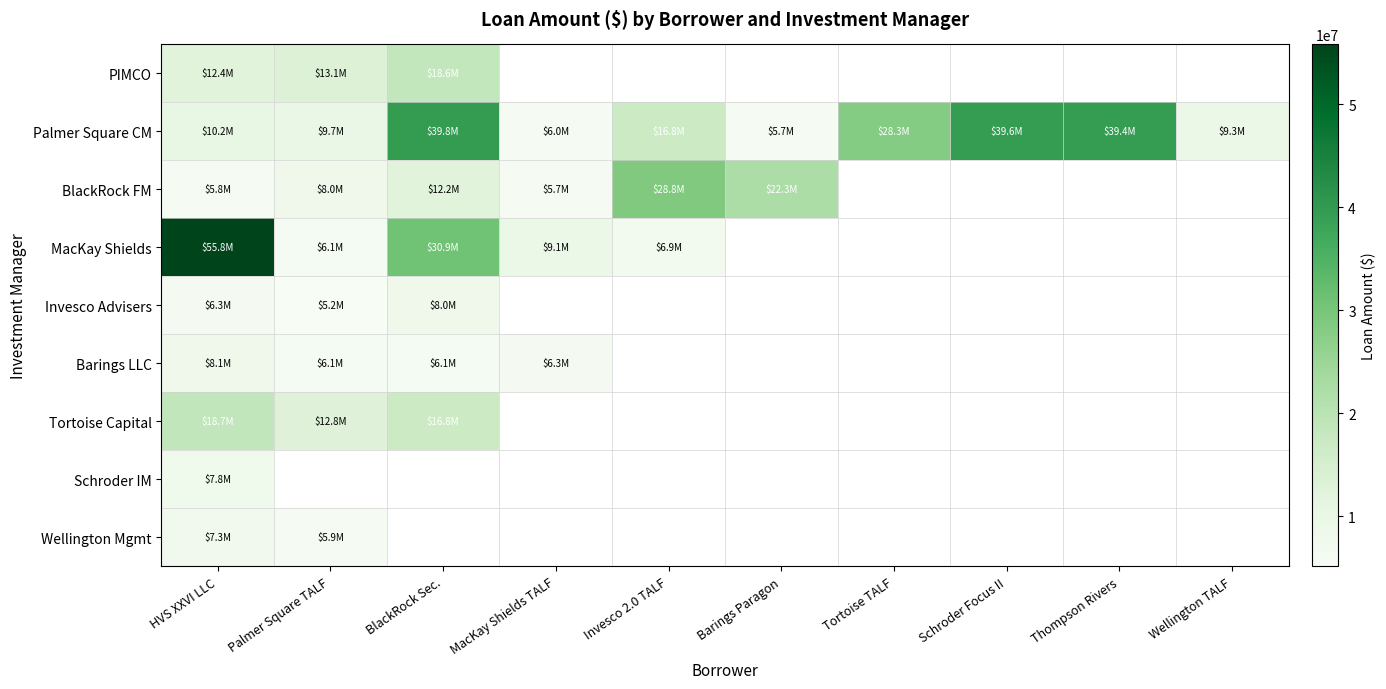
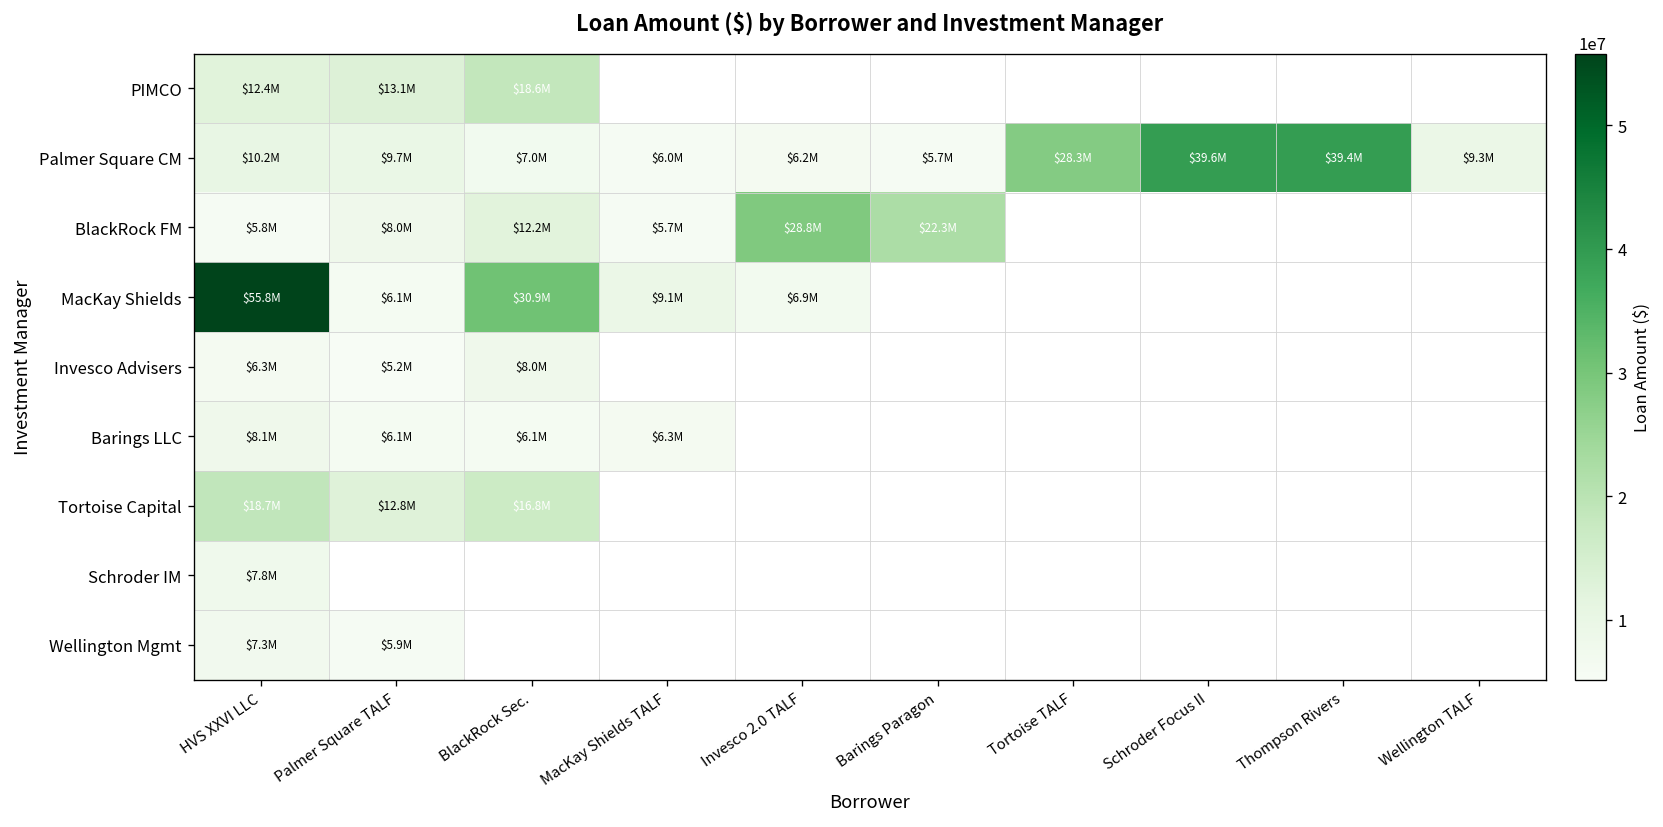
  {
    "PIMCO": {
      "HVS XXVI LLC": "$12.4M",
      "Palmer Square TALF": "$13.1M",
      "BlackRock Sec.": "$18.6M"
    },
    "Palmer Square CM": {
      "HVS XXVI LLC": "$10.2M",
      "Palmer Square TALF": "$9.7M",
-     "BlackRock Sec.": "$39.8M",
+     "BlackRock Sec.": "$7.0M",
      "MacKay Shields TALF": "$6.0M",
-     "Invesco 2.0 TALF": "$16.8M",
+     "Invesco 2.0 TALF": "$6.2M",
      "Barings Paragon": "$5.7M",
      "Tortoise TALF": "$28.3M",
      "Schroder Focus II": "$39.6M",
      "Thompson Rivers": "$39.4M",
      "Wellington TALF": "$9.3M"
    },
    "BlackRock FM": {
      "HVS XXVI LLC": "$5.8M",
      "Palmer Square TALF": "$8.0M",
      "BlackRock Sec.": "$12.2M",
      "MacKay Shields TALF": "$5.7M",
      "Invesco 2.0 TALF": "$28.8M",
      "Barings Paragon": "$22.3M"
    },
    "MacKay Shields": {
      "HVS XXVI LLC": "$55.8M",
      "Palmer Square TALF": "$6.1M",
      "BlackRock Sec.": "$30.9M",
      "MacKay Shields TALF": "$9.1M",
      "Invesco 2.0 TALF": "$6.9M"
    },
    "Invesco Advisers": {
      "HVS XXVI LLC": "$6.3M",
      "Palmer Square TALF": "$5.2M",
      "BlackRock Sec.": "$8.0M"
    },
    "Barings LLC": {
      "HVS XXVI LLC": "$8.1M",
      "Palmer Square TALF": "$6.1M",
      "BlackRock Sec.": "$6.1M",
      "MacKay Shields TALF": "$6.3M"
    },
    "Tortoise Capital": {
      "HVS XXVI LLC": "$18.7M",
      "Palmer Square TALF": "$12.8M",
      "BlackRock Sec.": "$16.8M"
    },
    "Schroder IM": {
      "HVS XXVI LLC": "$7.8M"
    },
    "Wellington Mgmt": {
      "HVS XXVI LLC": "$7.3M",
      "Palmer Square TALF": "$5.9M"
    }
  }
